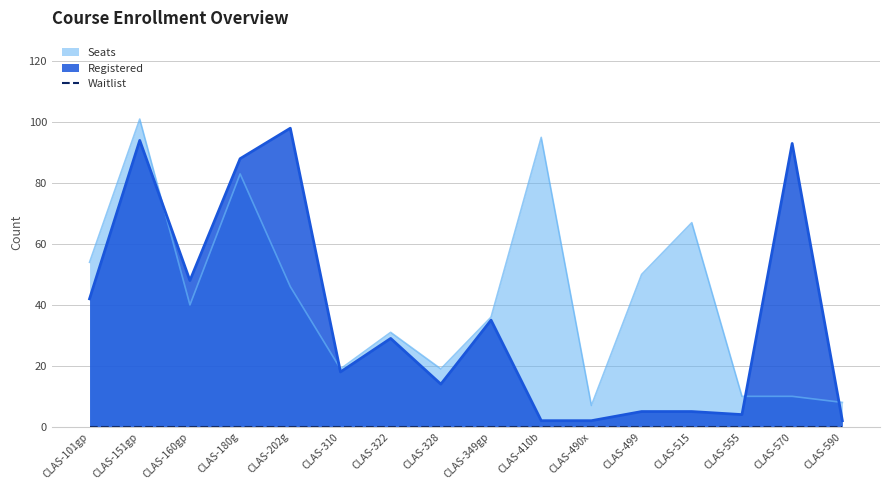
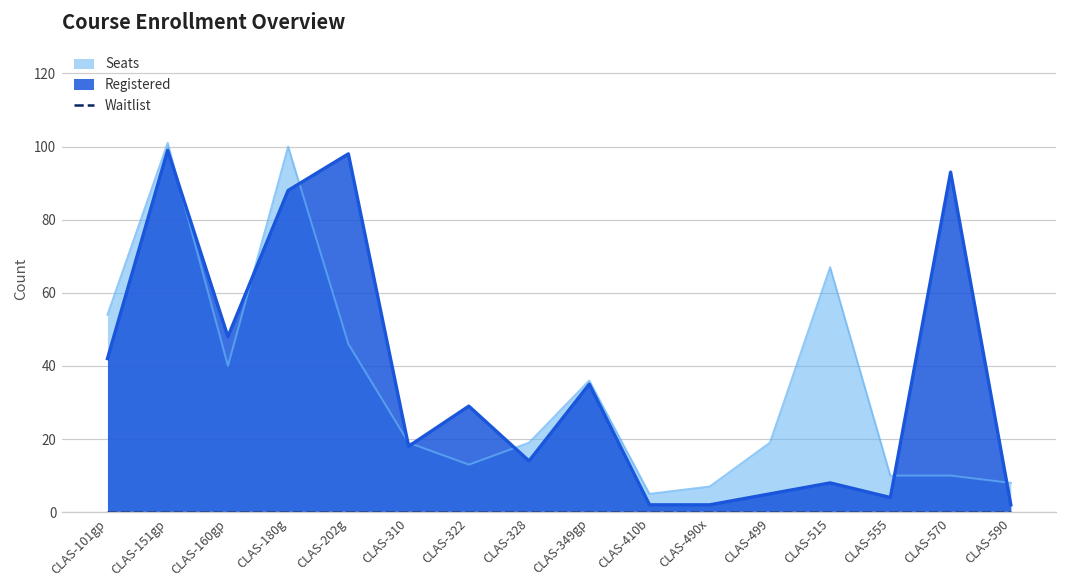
  {
    "Seats": {
      "CLAS-101gp": 54,
      "CLAS-151gp": 101,
      "CLAS-160gp": 40,
-     "CLAS-180g": 83,
+     "CLAS-180g": 100,
      "CLAS-202g": 46,
      "CLAS-310": 19,
-     "CLAS-322": 31,
+     "CLAS-322": 13,
      "CLAS-328": 19,
      "CLAS-349gp": 36,
-     "CLAS-410b": 95,
+     "CLAS-410b": 5,
      "CLAS-490x": 7,
-     "CLAS-499": 50,
+     "CLAS-499": 19,
      "CLAS-515": 67,
      "CLAS-555": 10,
      "CLAS-570": 10,
      "CLAS-590": 8
    },
    "Registered": {
      "CLAS-101gp": 42,
-     "CLAS-151gp": 94,
+     "CLAS-151gp": 99,
      "CLAS-160gp": 48,
      "CLAS-180g": 88,
      "CLAS-202g": 98,
      "CLAS-310": 18,
      "CLAS-322": 29,
      "CLAS-328": 14,
      "CLAS-349gp": 35,
      "CLAS-410b": 2,
      "CLAS-490x": 2,
      "CLAS-499": 5,
-     "CLAS-515": 5,
+     "CLAS-515": 8,
      "CLAS-555": 4,
      "CLAS-570": 93,
      "CLAS-590": 2
    },
    "Waitlist": {
      "CLAS-101gp": 0,
      "CLAS-151gp": 0,
      "CLAS-160gp": 0,
      "CLAS-180g": 0,
      "CLAS-202g": 0,
      "CLAS-310": 0,
      "CLAS-322": 0,
      "CLAS-328": 0,
      "CLAS-349gp": 0,
      "CLAS-410b": 0,
      "CLAS-490x": 0,
      "CLAS-499": 0,
      "CLAS-515": 0,
      "CLAS-555": 0,
      "CLAS-570": 0,
      "CLAS-590": 0
    }
  }
